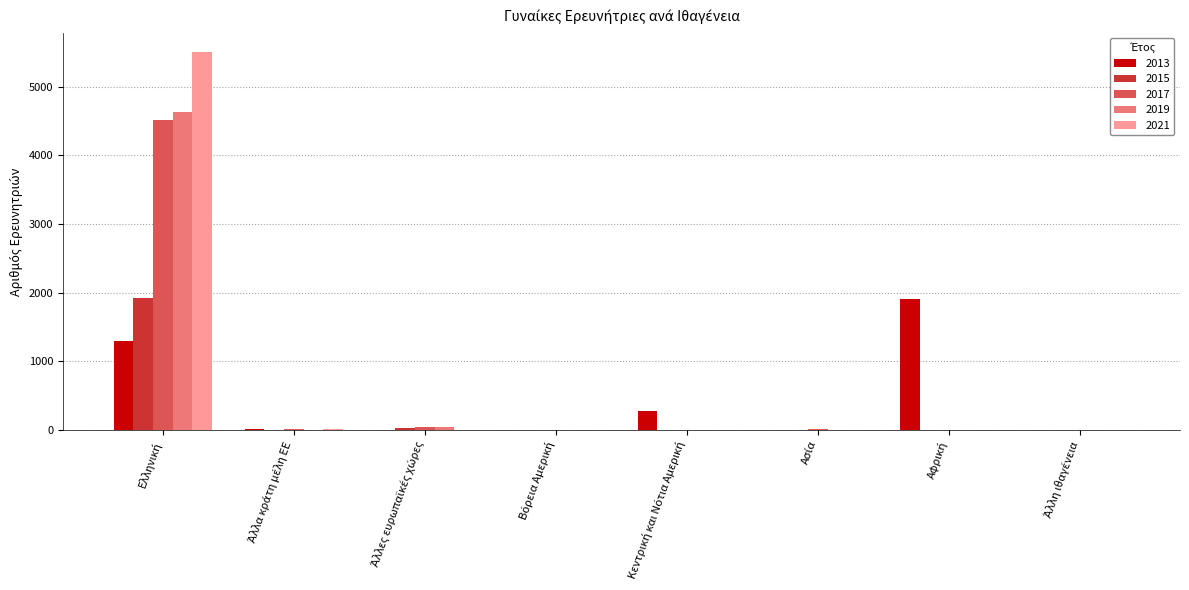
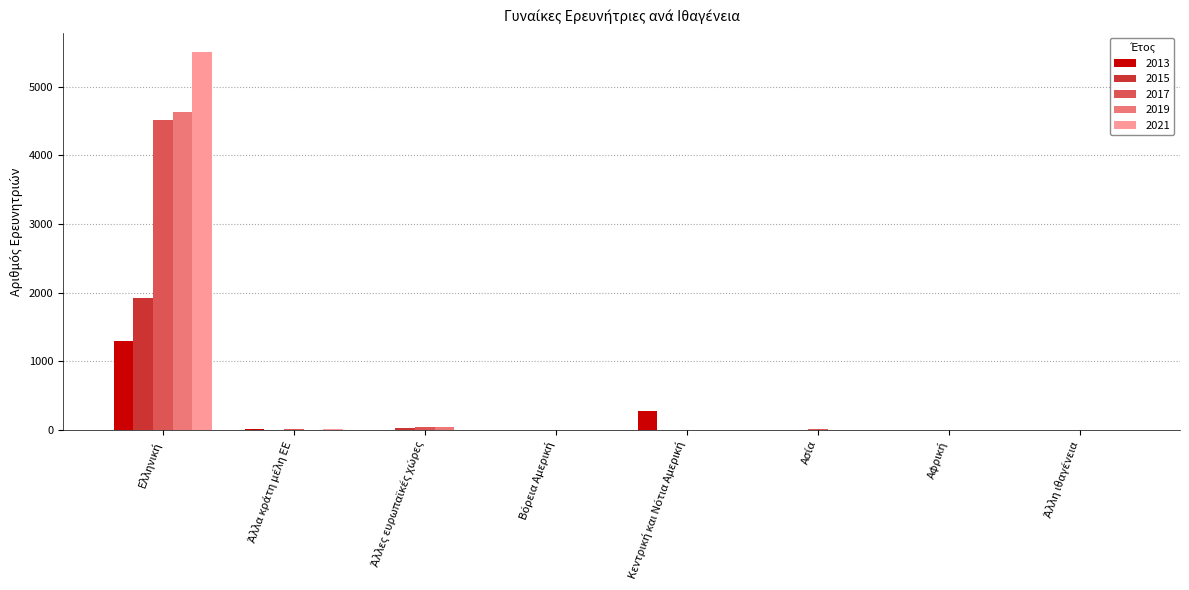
  {
    "2013": {
      "Ελληνική": 1300,
      "Βόρεια Αμερική": 0,
      "Κεντρική και Νότια Αμερική": 300,
-     "Αφρική": 1900,
+     "Αφρική": 0,
      "Άλλη ιθαγένεια": 0
    }
  }
